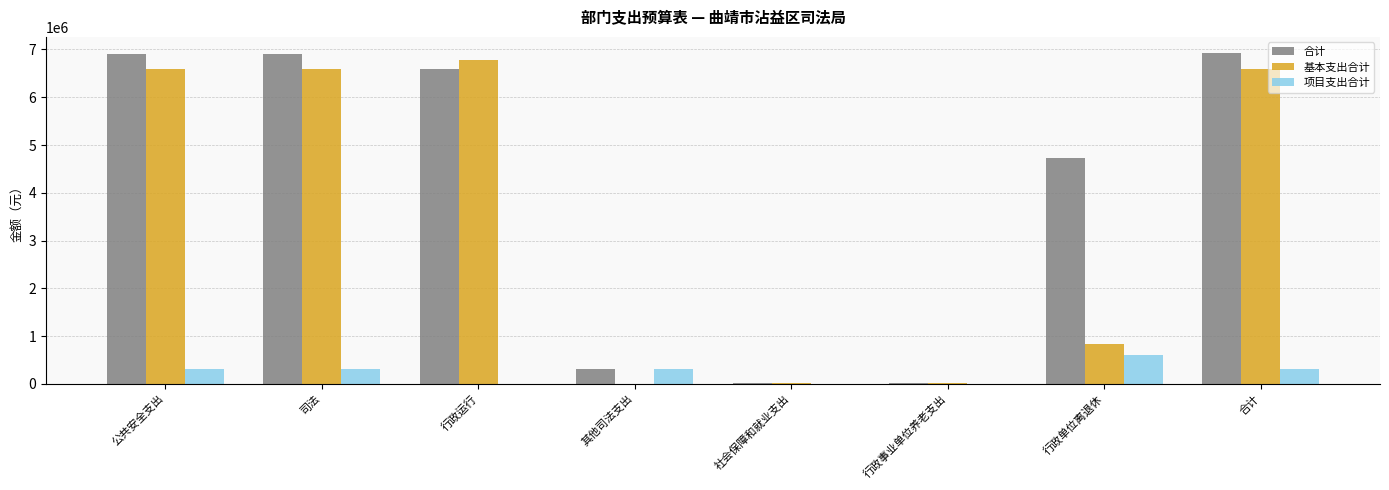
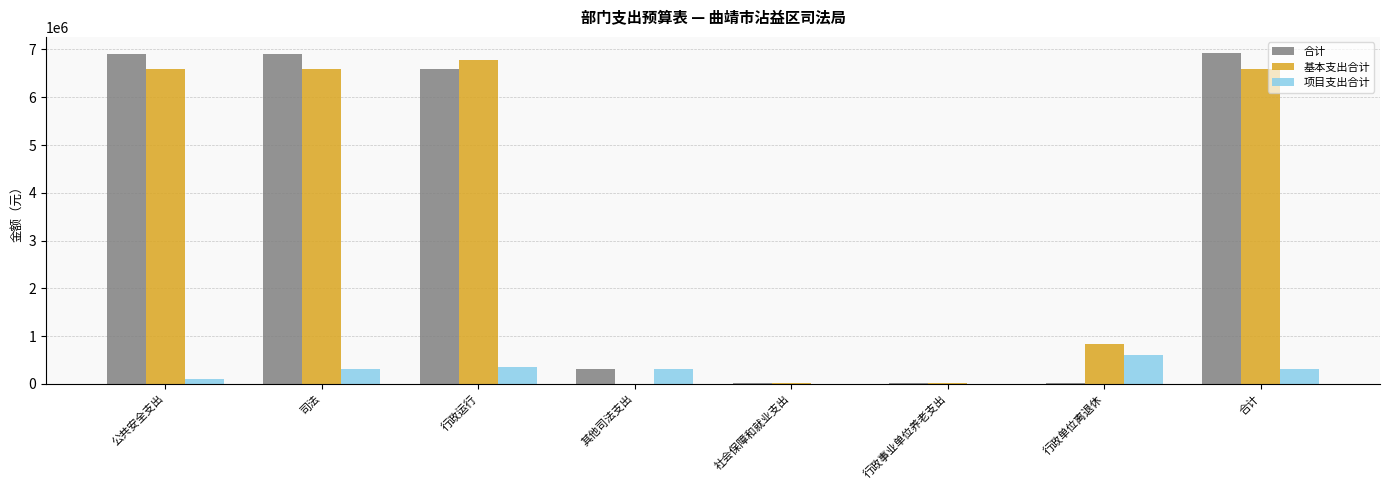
  {
    "合计": {
      "公共安全支出": 6900000,
      "司法": 6900000,
      "行政运行": 6600000,
      "其他司法支出": 300000,
-     "行政单位离退休": 4700000,
+     "行政单位离退休": 0,
      "合计": 6900000
    },
    "基本支出合计": {
      "公共安全支出": 6600000,
      "司法": 6600000,
      "行政运行": 6800000,
      "其他司法支出": 0,
      "行政单位离退休": 800000,
      "合计": 6600000
    },
    "项目支出合计": {
-     "公共安全支出": 300000,
+     "公共安全支出": 100000,
      "司法": 300000,
-     "行政运行": 0,
+     "行政运行": 300000,
      "其他司法支出": 300000,
      "社会保障和就业支出": 0,
      "行政事业单位养老支出": 0,
      "行政单位离退休": 600000,
      "合计": 300000
    }
  }
